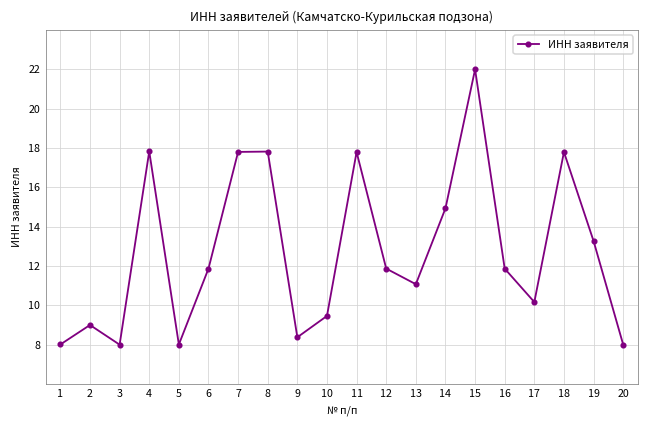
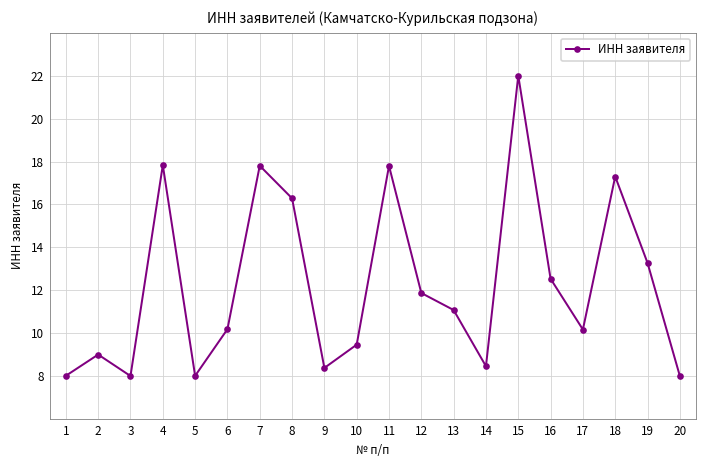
  {
    "1": 8.0,
    "2": 9.0,
    "3": 8.0,
    "4": 17.8,
    "5": 8.0,
-   "6": 11.9,
+   "6": 10.2,
    "7": 17.8,
-   "8": 17.8,
+   "8": 16.3,
    "9": 8.4,
    "10": 9.5,
    "11": 17.8,
    "12": 11.9,
    "13": 11.1,
-   "14": 14.9,
+   "14": 8.5,
    "15": 22.0,
-   "16": 11.9,
+   "16": 12.5,
    "17": 10.2,
-   "18": 17.8,
+   "18": 17.3,
    "19": 13.3,
    "20": 8.0
  }
